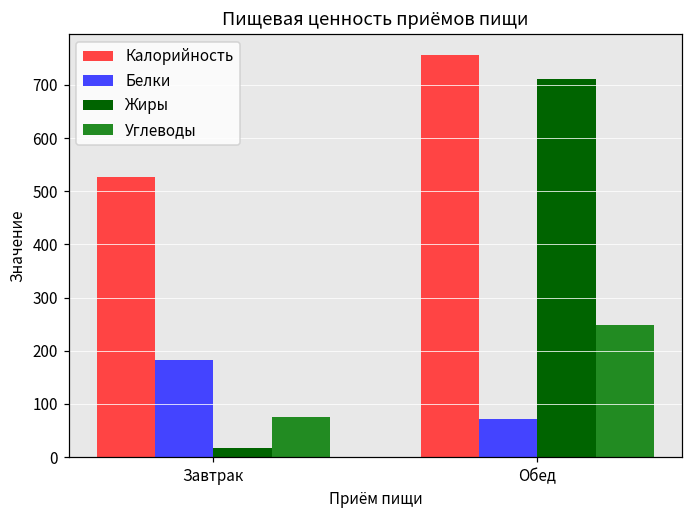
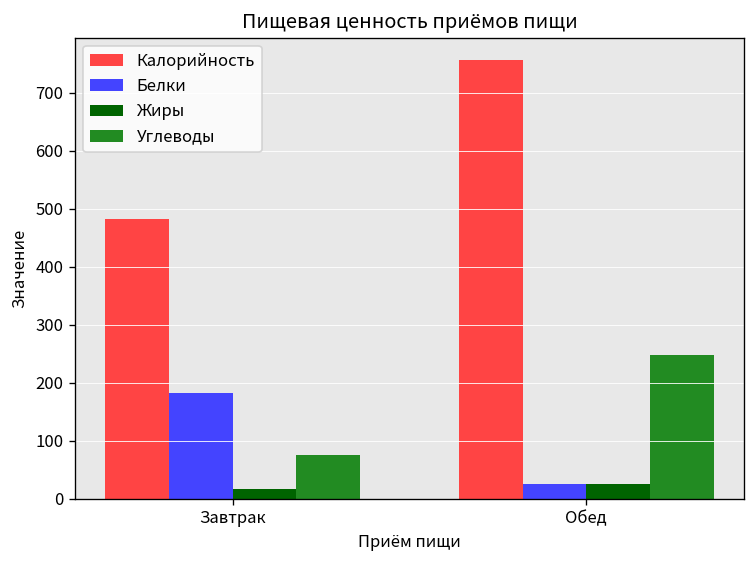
  {
    "Калорийность": {
-     "Завтрак": 530,
+     "Завтрак": 480,
      "Обед": 760
    },
    "Белки": {
      "Завтрак": 180,
-     "Обед": 70
+     "Обед": 30
    },
    "Жиры": {
      "Завтрак": 20,
-     "Обед": 710
+     "Обед": 30
    },
    "Углеводы": {
      "Завтрак": 70,
      "Обед": 250
    }
  }
